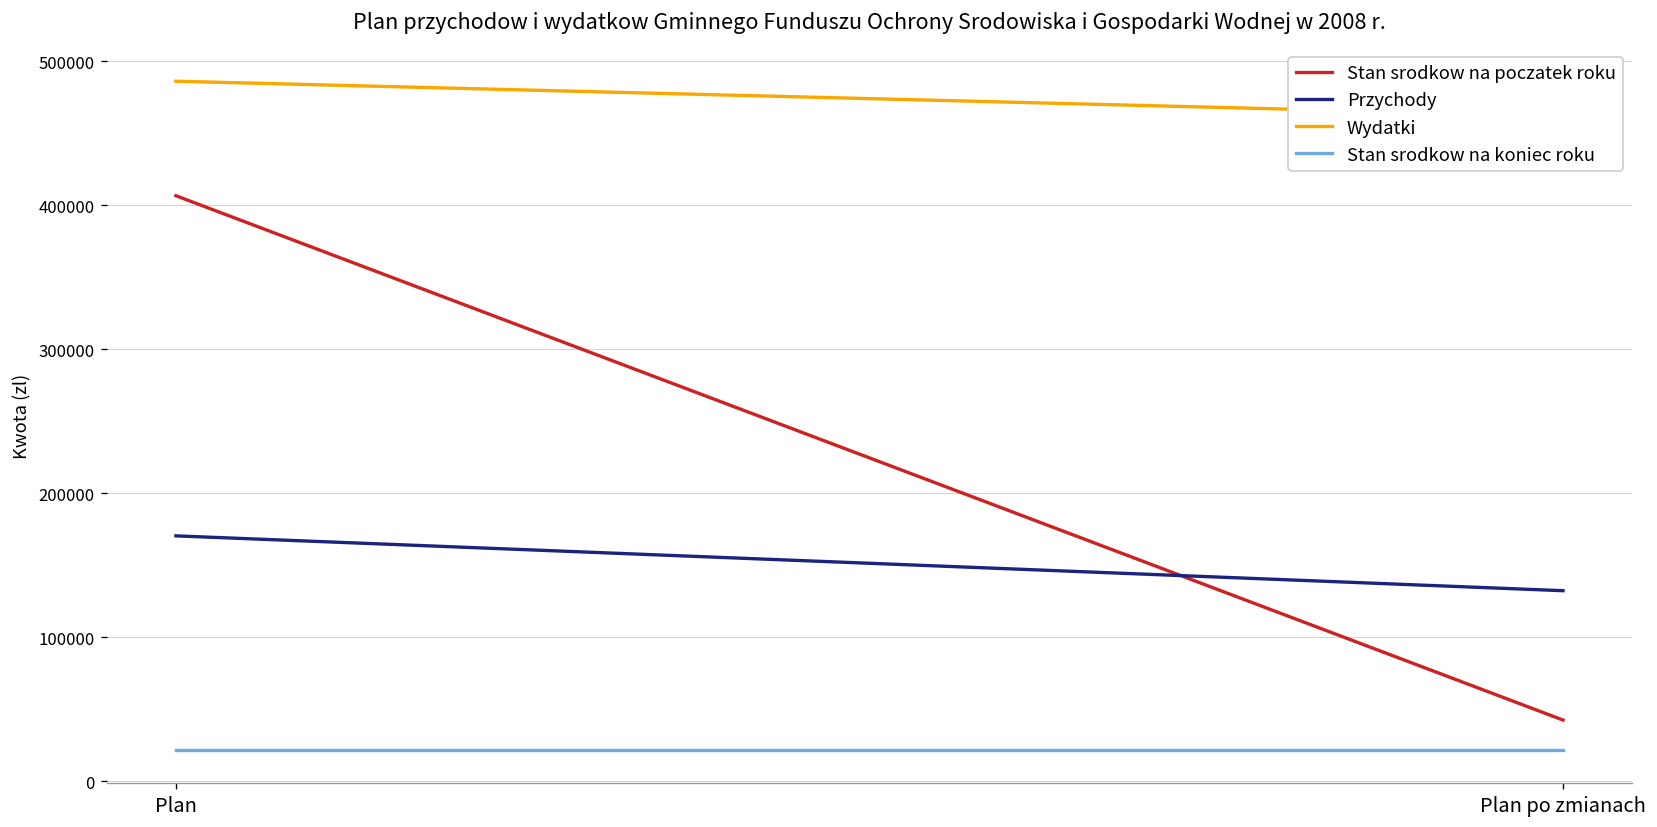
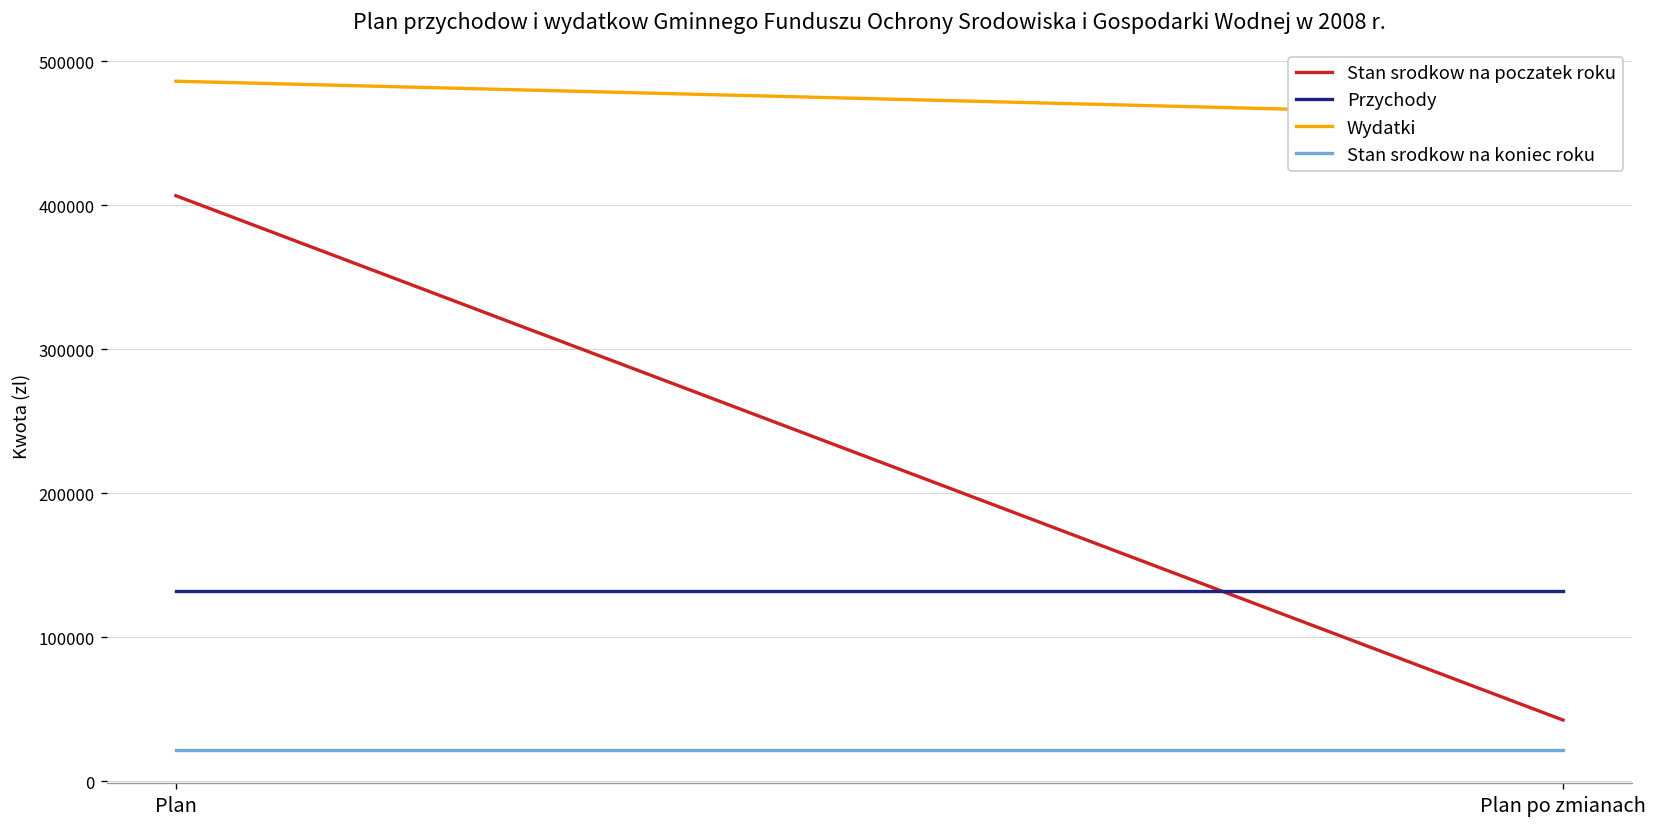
  {
    "Stan srodkow na poczatek roku": {
      "Plan": 407000,
      "Plan po zmianach": 42000
    },
    "Przychody": {
-     "Plan": 170000,
+     "Plan": 132000,
      "Plan po zmianach": 132000
    },
    "Wydatki": {
      "Plan": 486000
    },
    "Stan srodkow na koniec roku": {
      "Plan": 22000,
      "Plan po zmianach": 22000
    }
  }
